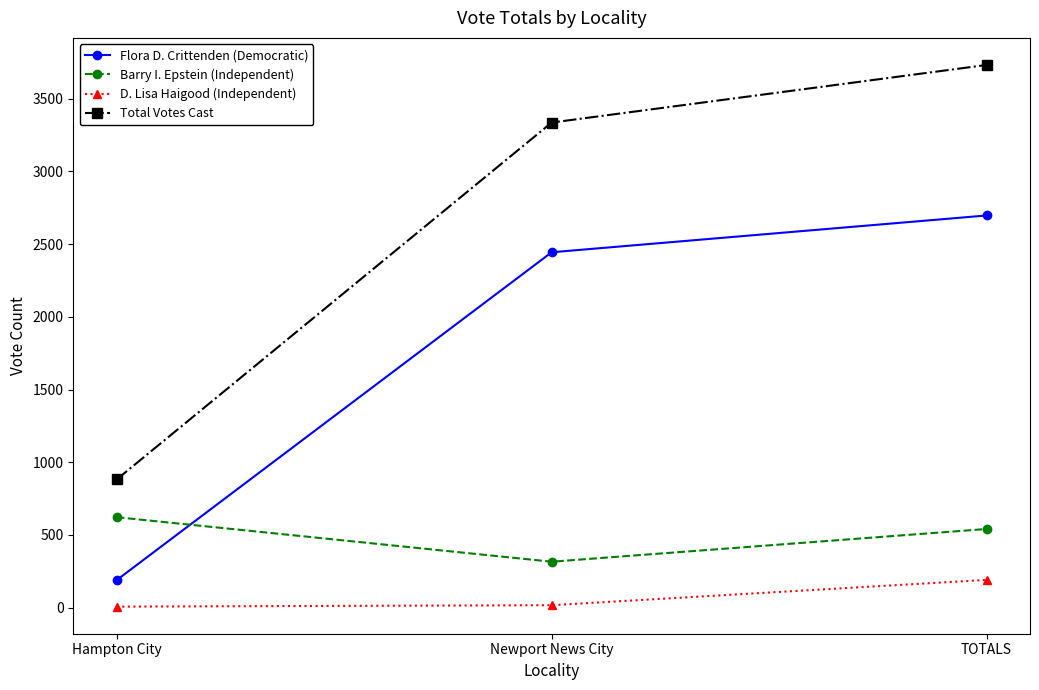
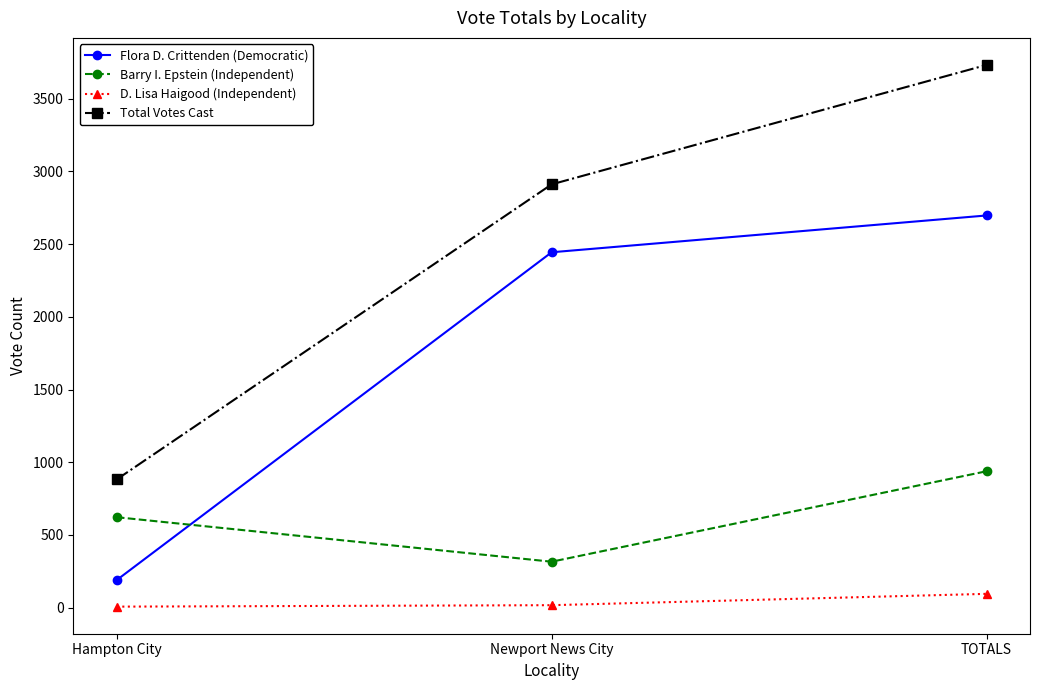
  {
    "Flora D. Crittenden (Democratic)": {
      "Hampton City": 190,
      "Newport News City": 2440,
      "TOTALS": 2700
    },
    "Barry I. Epstein (Independent)": {
      "Hampton City": 620,
      "Newport News City": 320,
-     "TOTALS": 540
+     "TOTALS": 940
    },
    "D. Lisa Haigood (Independent)": {
      "Hampton City": 10,
      "Newport News City": 20,
-     "TOTALS": 190
+     "TOTALS": 100
    },
    "Total Votes Cast": {
      "Hampton City": 880,
-     "Newport News City": 3340,
+     "Newport News City": 2910,
      "TOTALS": 3730
    }
  }
